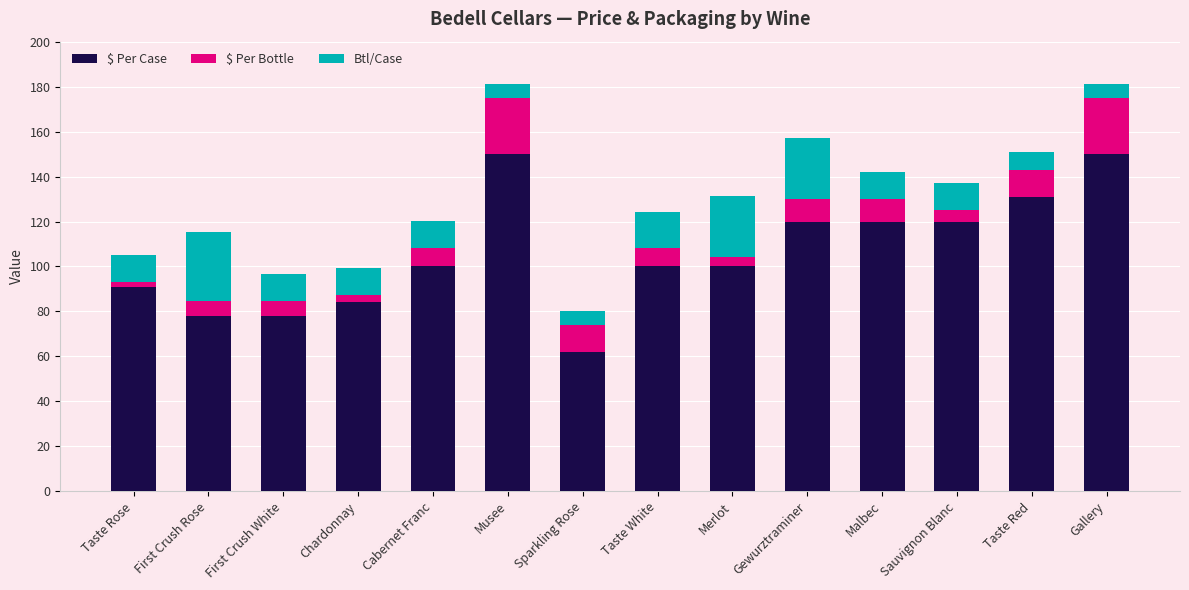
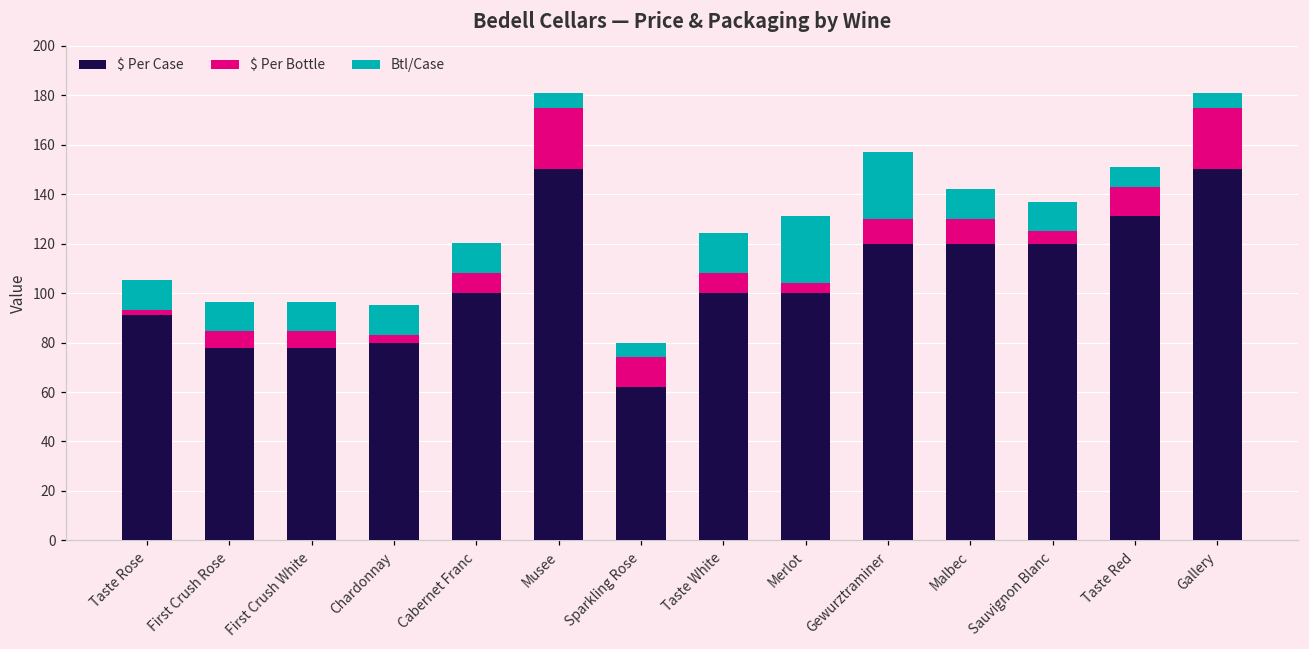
  {
    "$ Per Case": {
      "Taste Rose": 91,
      "First Crush Rose": 78,
      "First Crush White": 78,
-     "Chardonnay": 84,
+     "Chardonnay": 80,
      "Cabernet Franc": 100,
      "Musee": 150,
      "Sparkling Rose": 62,
      "Taste White": 100,
      "Merlot": 100,
      "Gewurztraminer": 120,
      "Malbec": 120,
      "Sauvignon Blanc": 120,
      "Taste Red": 131,
      "Gallery": 150
    },
    "$ Per Bottle": {
      "Taste Rose": 2,
      "First Crush Rose": 7,
      "First Crush White": 7,
      "Chardonnay": 3,
      "Cabernet Franc": 8,
      "Musee": 25,
      "Sparkling Rose": 12,
      "Taste White": 8,
      "Merlot": 4,
      "Gewurztraminer": 10,
      "Malbec": 10,
      "Sauvignon Blanc": 5,
      "Taste Red": 12,
      "Gallery": 25
    },
    "Btl/Case": {
      "Taste Rose": 12,
-     "First Crush Rose": 31,
+     "First Crush Rose": 12,
      "First Crush White": 12,
      "Chardonnay": 12,
      "Cabernet Franc": 12,
      "Musee": 6,
      "Sparkling Rose": 6,
      "Taste White": 16,
      "Merlot": 27,
      "Gewurztraminer": 27,
      "Malbec": 12,
      "Sauvignon Blanc": 12,
      "Taste Red": 8,
      "Gallery": 6
    }
  }
